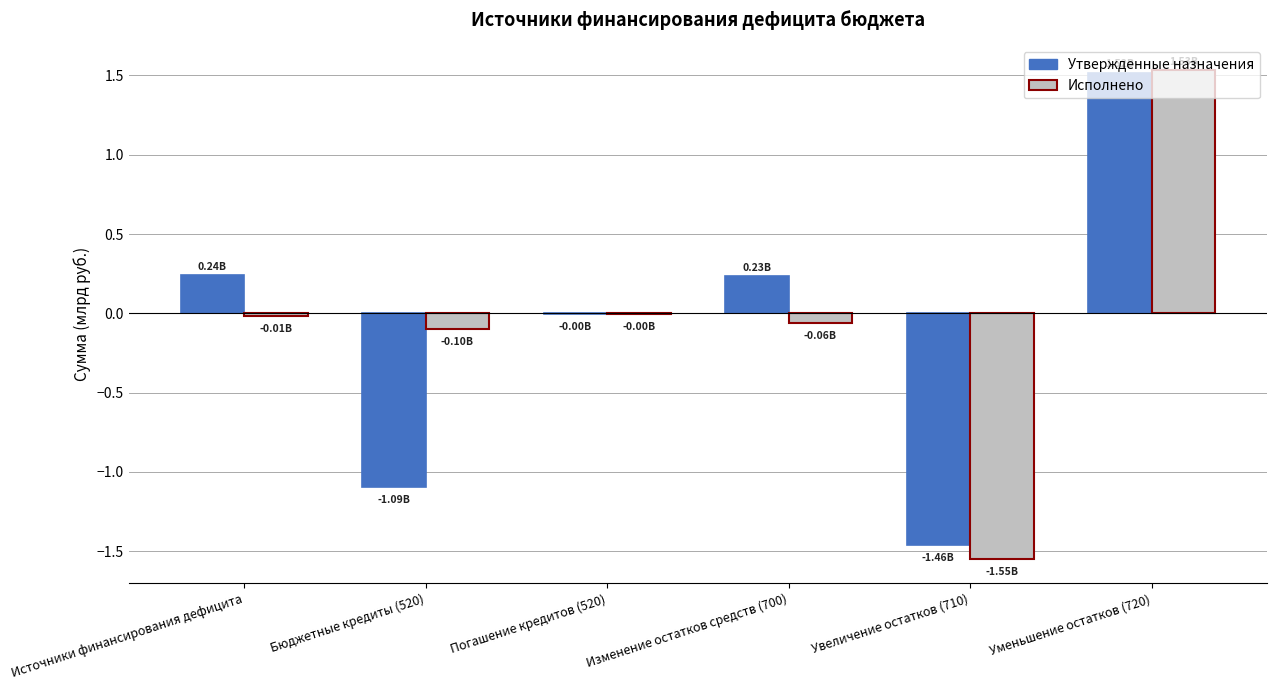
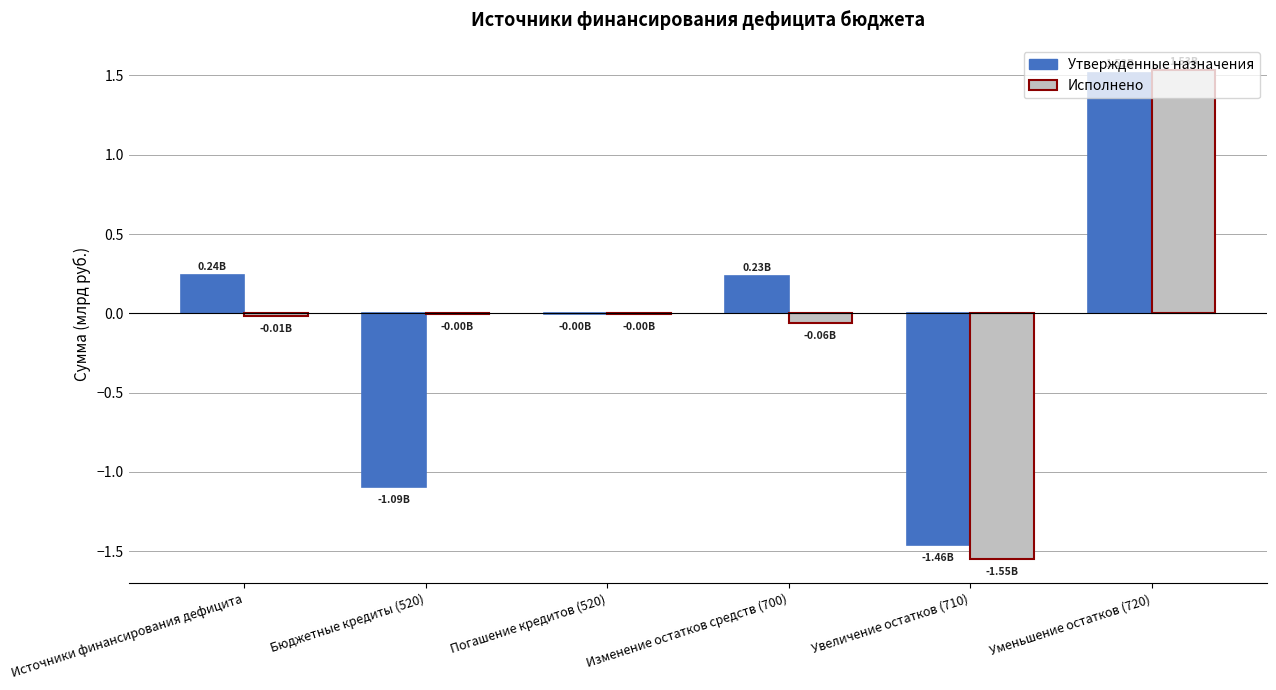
  {
    "Утвержденные назначения": {
      "Источники финансирования дефицита": "0.24B",
      "Бюджетные кредиты (520)": "-1.09B",
      "Погашение кредитов (520)": "-0.00B",
      "Изменение остатков средств (700)": "0.23B",
      "Увеличение остатков (710)": "-1.46B"
    },
    "Исполнено": {
      "Источники финансирования дефицита": "-0.01B",
-     "Бюджетные кредиты (520)": "-0.10B",
+     "Бюджетные кредиты (520)": "-0.00B",
      "Погашение кредитов (520)": "-0.00B",
      "Изменение остатков средств (700)": "-0.06B",
      "Увеличение остатков (710)": "-1.55B"
    }
  }
